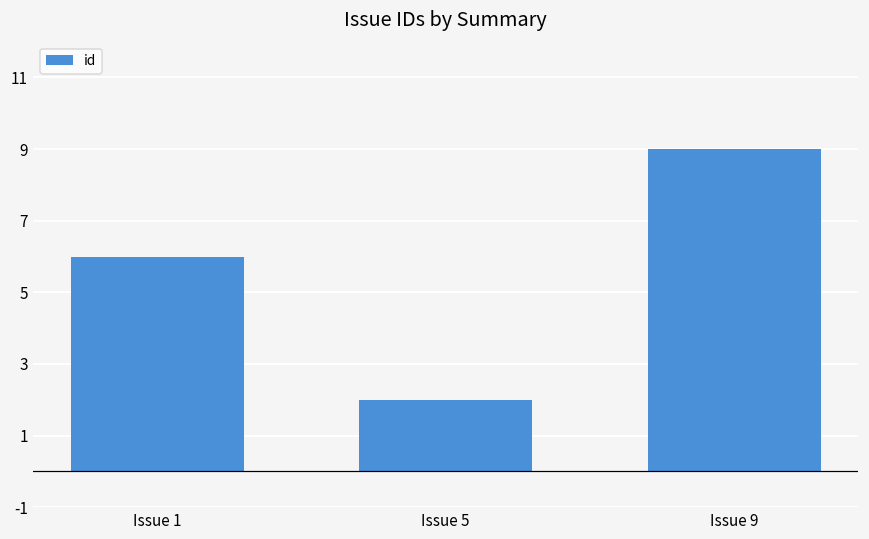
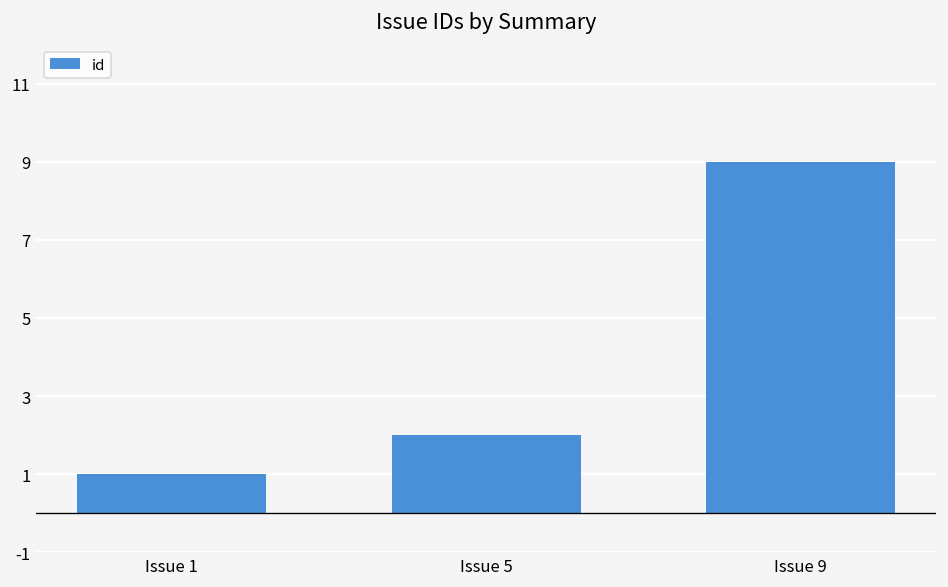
  {
-   "Issue 1": 6,
+   "Issue 1": 1,
    "Issue 5": 2,
    "Issue 9": 9
  }
